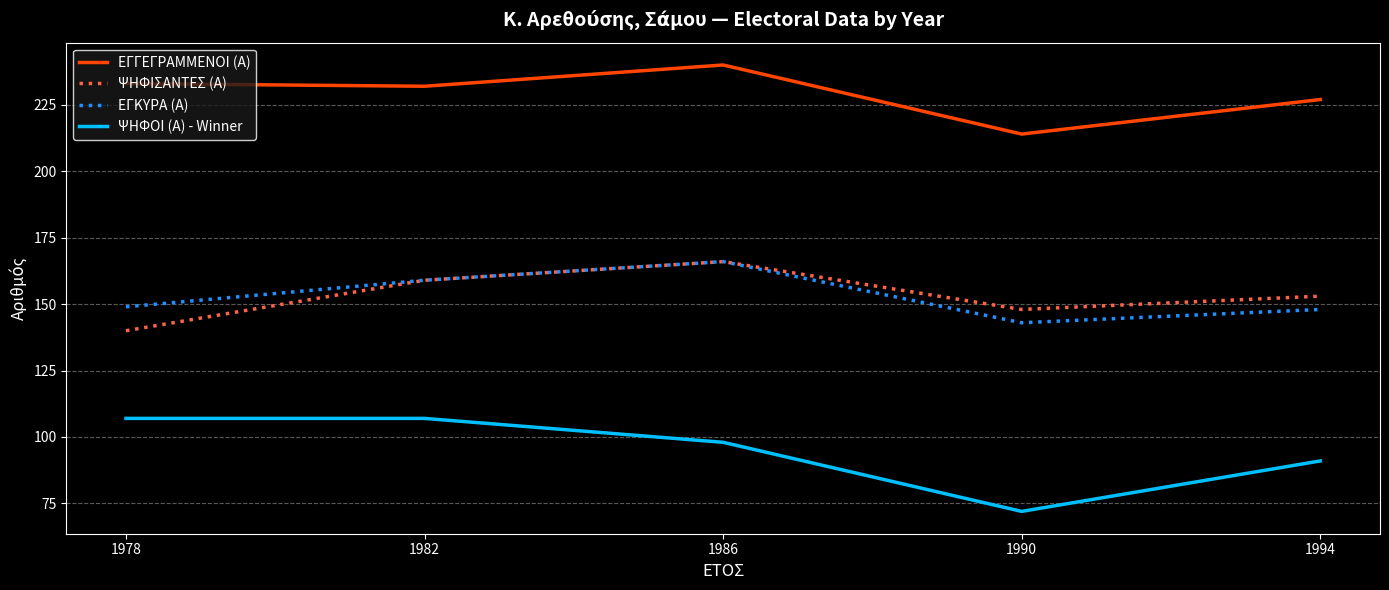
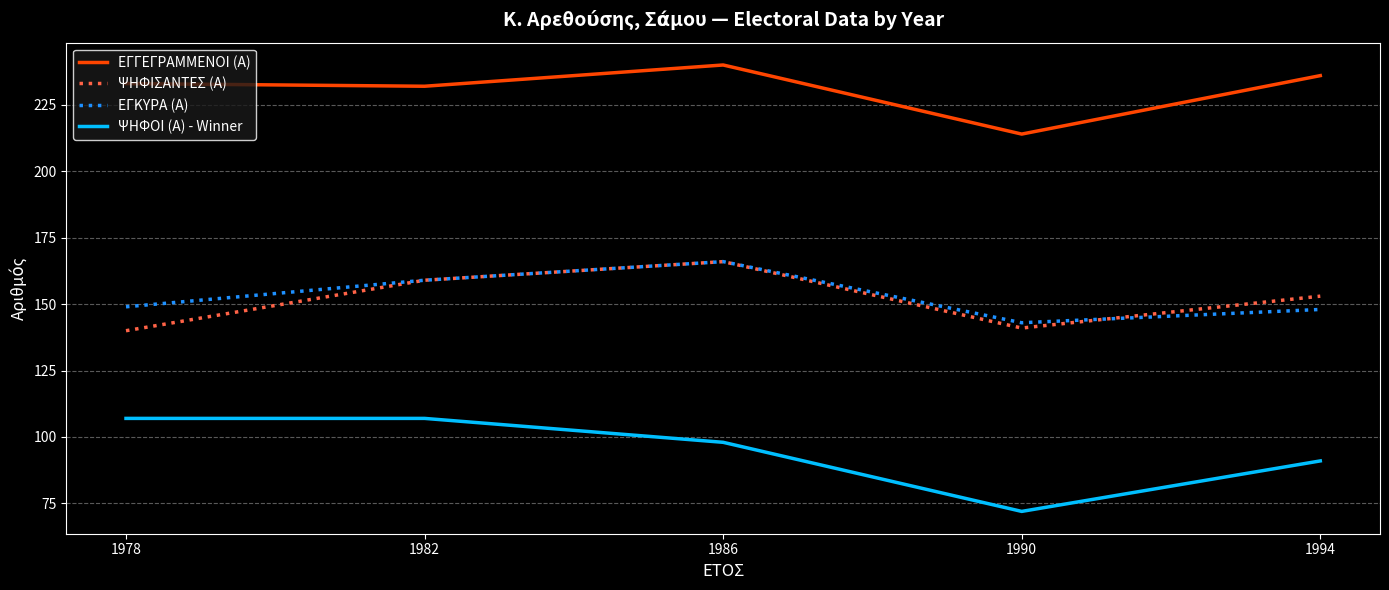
  {
    "ΕΓΓΕΓΡΑΜΜΕΝΟΙ (Α)": {
      "1982": 232,
      "1986": 240,
      "1990": 214,
-     "1994": 227
+     "1994": 236
    },
    "ΨΗΦΙΣΑΝΤΕΣ (Α)": {
      "1978": 140,
-     "1990": 148,
+     "1990": 141,
      "1994": 153
    }
  }
